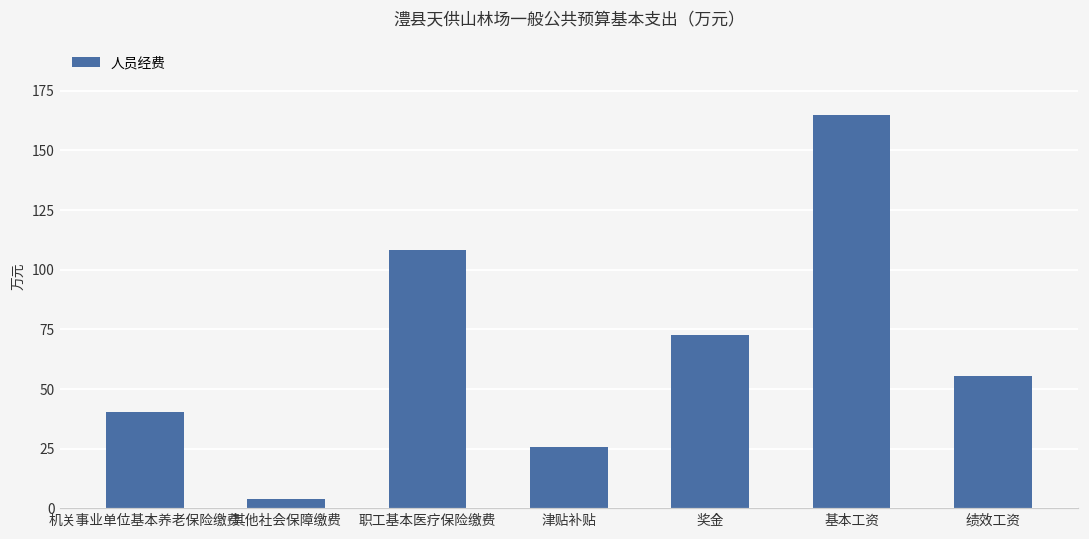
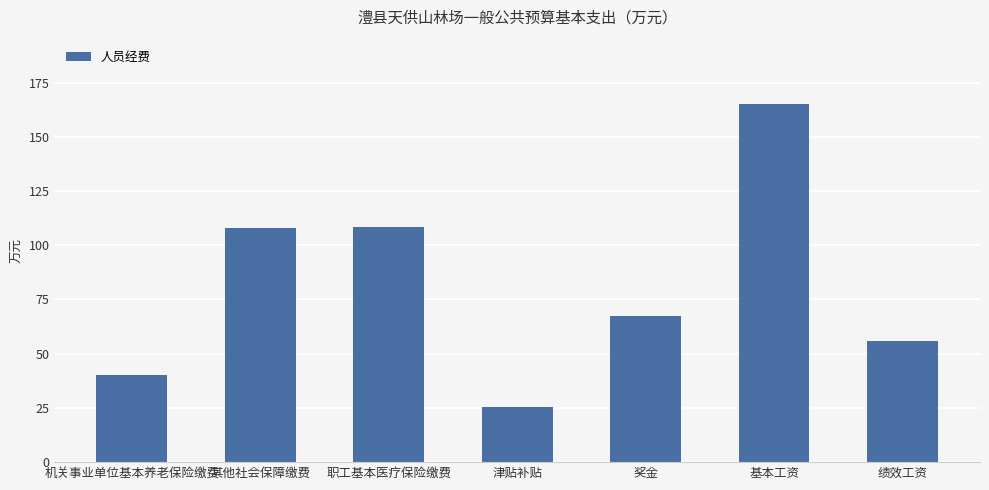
  {
    "机关事业单位基本养老保险缴费": 40,
-   "其他社会保障缴费": 4,
+   "其他社会保障缴费": 108,
    "职工基本医疗保险缴费": 108,
    "津贴补贴": 26,
-   "奖金": 73,
+   "奖金": 67,
    "基本工资": 165,
    "绩效工资": 56
  }
